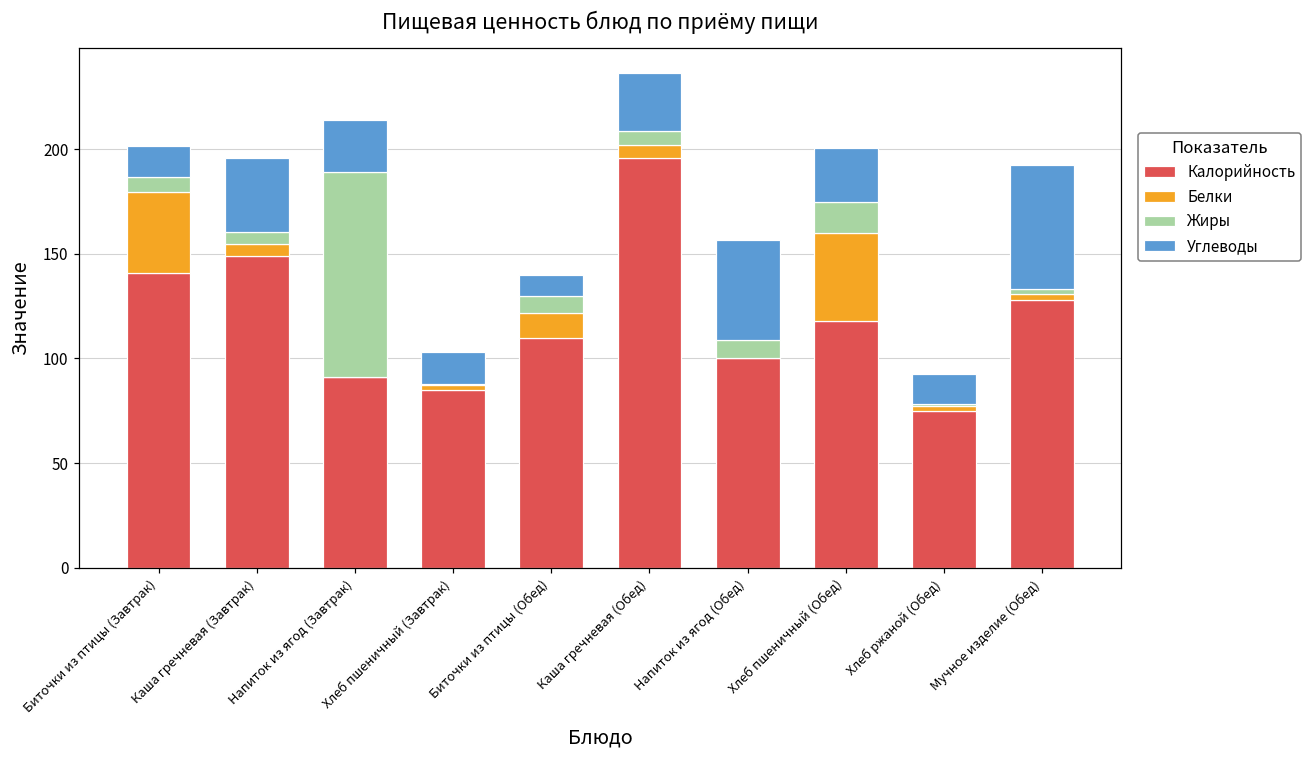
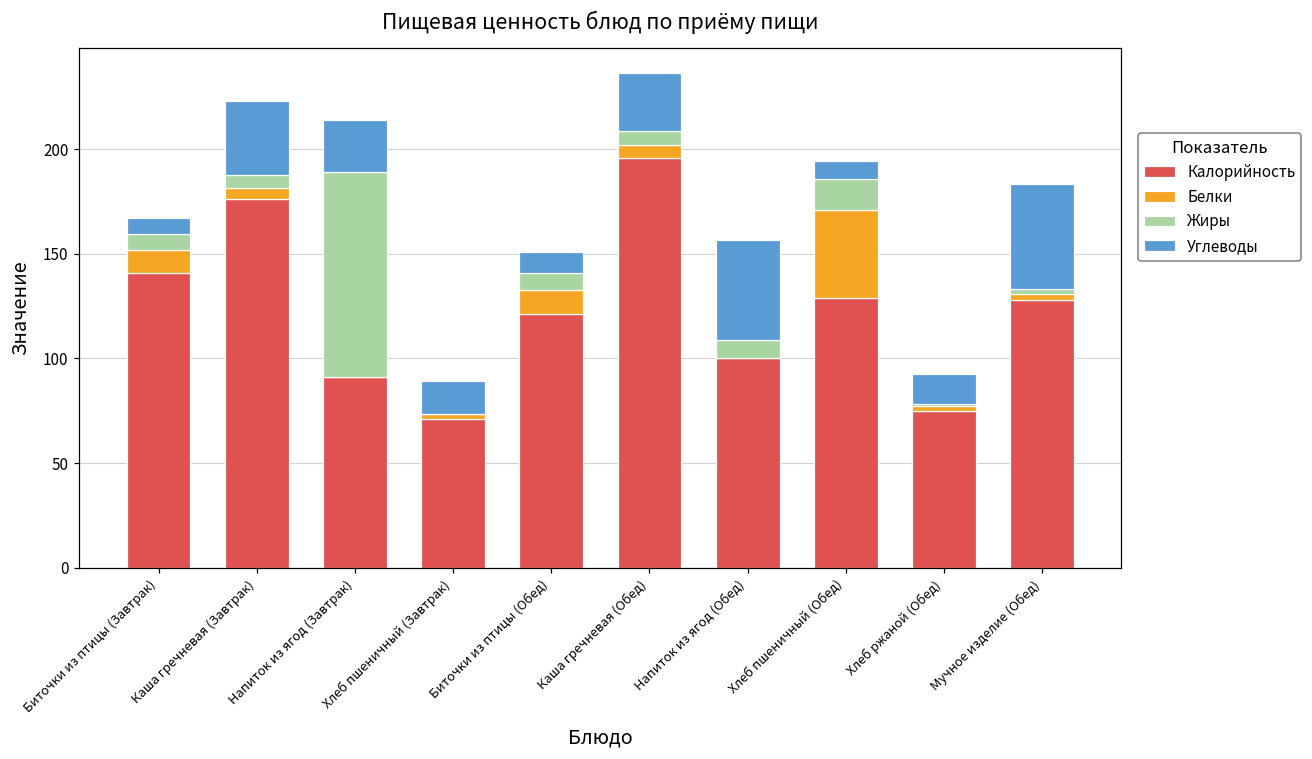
  {
    "Калорийность": {
      "Биточки из птицы (Завтрак)": 141,
-     "Каша гречневая (Завтрак)": 149,
+     "Каша гречневая (Завтрак)": 176,
      "Напиток из ягод (Завтрак)": 91,
-     "Хлеб пшеничный (Завтрак)": 85,
-     "Биточки из птицы (Обед)": 110,
+     "Хлеб пшеничный (Завтрак)": 71,
+     "Биточки из птицы (Обед)": 121,
      "Каша гречневая (Обед)": 196,
      "Напиток из ягод (Обед)": 100,
-     "Хлеб пшеничный (Обед)": 118,
+     "Хлеб пшеничный (Обед)": 129,
      "Хлеб ржаной (Обед)": 75,
      "Мучное изделие (Обед)": 128
    },
    "Белки": {
-     "Биточки из птицы (Завтрак)": 38,
+     "Биточки из птицы (Завтрак)": 11,
      "Каша гречневая (Завтрак)": 6,
      "Хлеб пшеничный (Завтрак)": 2,
      "Биточки из птицы (Обед)": 12,
      "Каша гречневая (Обед)": 6,
      "Хлеб пшеничный (Обед)": 42,
      "Хлеб ржаной (Обед)": 2,
      "Мучное изделие (Обед)": 3
    },
    "Жиры": {
      "Биточки из птицы (Завтрак)": 7,
      "Каша гречневая (Завтрак)": 6,
      "Напиток из ягод (Завтрак)": 98,
      "Биточки из птицы (Обед)": 8,
      "Каша гречневая (Обед)": 7,
      "Напиток из ягод (Обед)": 9,
      "Хлеб пшеничный (Обед)": 15,
      "Мучное изделие (Обед)": 2
    },
    "Углеводы": {
-     "Биточки из птицы (Завтрак)": 15,
+     "Биточки из птицы (Завтрак)": 7,
      "Каша гречневая (Завтрак)": 35,
      "Напиток из ягод (Завтрак)": 24,
      "Хлеб пшеничный (Завтрак)": 16,
      "Биточки из птицы (Обед)": 10,
      "Каша гречневая (Обед)": 28,
      "Напиток из ягод (Обед)": 47,
-     "Хлеб пшеничный (Обед)": 26,
+     "Хлеб пшеничный (Обед)": 9,
      "Хлеб ржаной (Обед)": 15,
-     "Мучное изделие (Обед)": 59
+     "Мучное изделие (Обед)": 50
    }
  }
